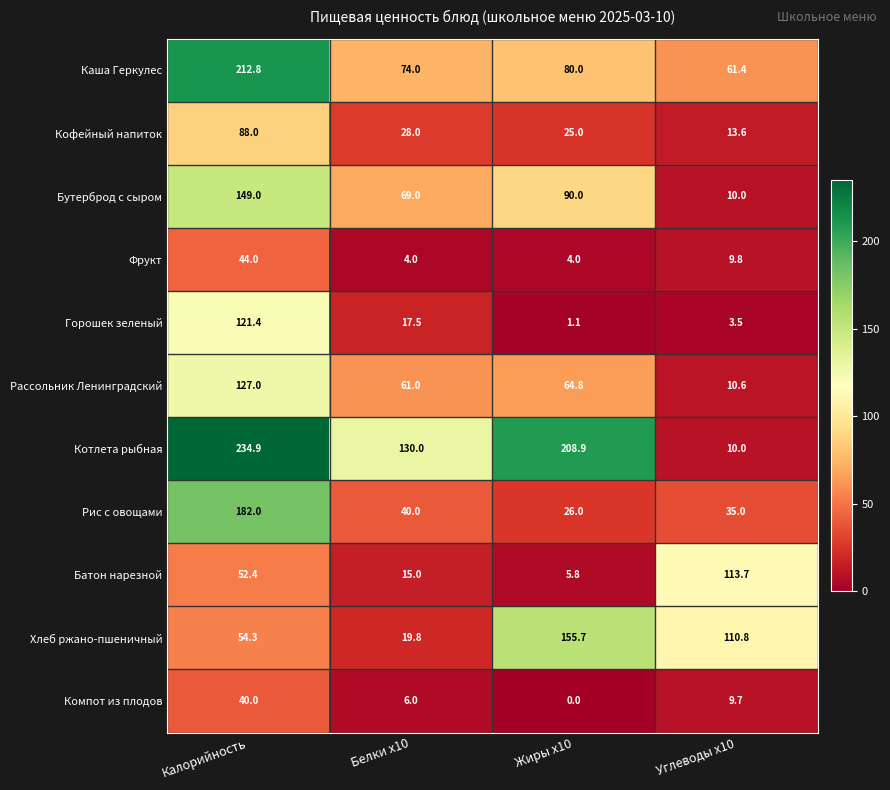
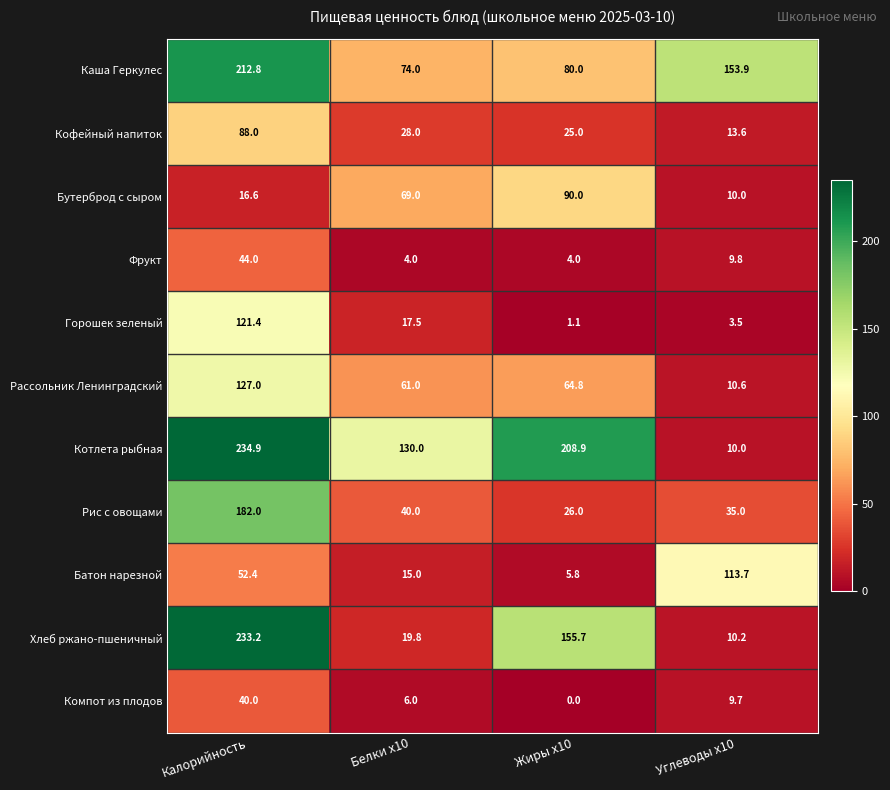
  {
    "Каша Геркулес": {
      "Калорийность": 212.8,
      "Белки x10": 74.0,
      "Жиры x10": 80.0,
-     "Углеводы x10": 61.4
+     "Углеводы x10": 153.9
    },
    "Кофейный напиток": {
      "Калорийность": 88.0,
      "Белки x10": 28.0,
      "Жиры x10": 25.0,
      "Углеводы x10": 13.6
    },
    "Бутерброд с сыром": {
-     "Калорийность": 149.0,
+     "Калорийность": 16.6,
      "Белки x10": 69.0,
      "Жиры x10": 90.0,
      "Углеводы x10": 10.0
    },
    "Фрукт": {
      "Калорийность": 44.0,
      "Белки x10": 4.0,
      "Жиры x10": 4.0,
      "Углеводы x10": 9.8
    },
    "Горошек зеленый": {
      "Калорийность": 121.4,
      "Белки x10": 17.5,
      "Жиры x10": 1.1,
      "Углеводы x10": 3.5
    },
    "Рассольник Ленинградский": {
      "Калорийность": 127.0,
      "Белки x10": 61.0,
      "Жиры x10": 64.8,
      "Углеводы x10": 10.6
    },
    "Котлета рыбная": {
      "Калорийность": 234.9,
      "Белки x10": 130.0,
      "Жиры x10": 208.9,
      "Углеводы x10": 10.0
    },
    "Рис с овощами": {
      "Калорийность": 182.0,
      "Белки x10": 40.0,
      "Жиры x10": 26.0,
      "Углеводы x10": 35.0
    },
    "Батон нарезной": {
      "Калорийность": 52.4,
      "Белки x10": 15.0,
      "Жиры x10": 5.8,
      "Углеводы x10": 113.7
    },
    "Хлеб ржано-пшеничный": {
-     "Калорийность": 54.3,
+     "Калорийность": 233.2,
      "Белки x10": 19.8,
      "Жиры x10": 155.7,
-     "Углеводы x10": 110.8
+     "Углеводы x10": 10.2
    },
    "Компот из плодов": {
      "Калорийность": 40.0,
      "Белки x10": 6.0,
      "Жиры x10": 0.0,
      "Углеводы x10": 9.7
    }
  }
